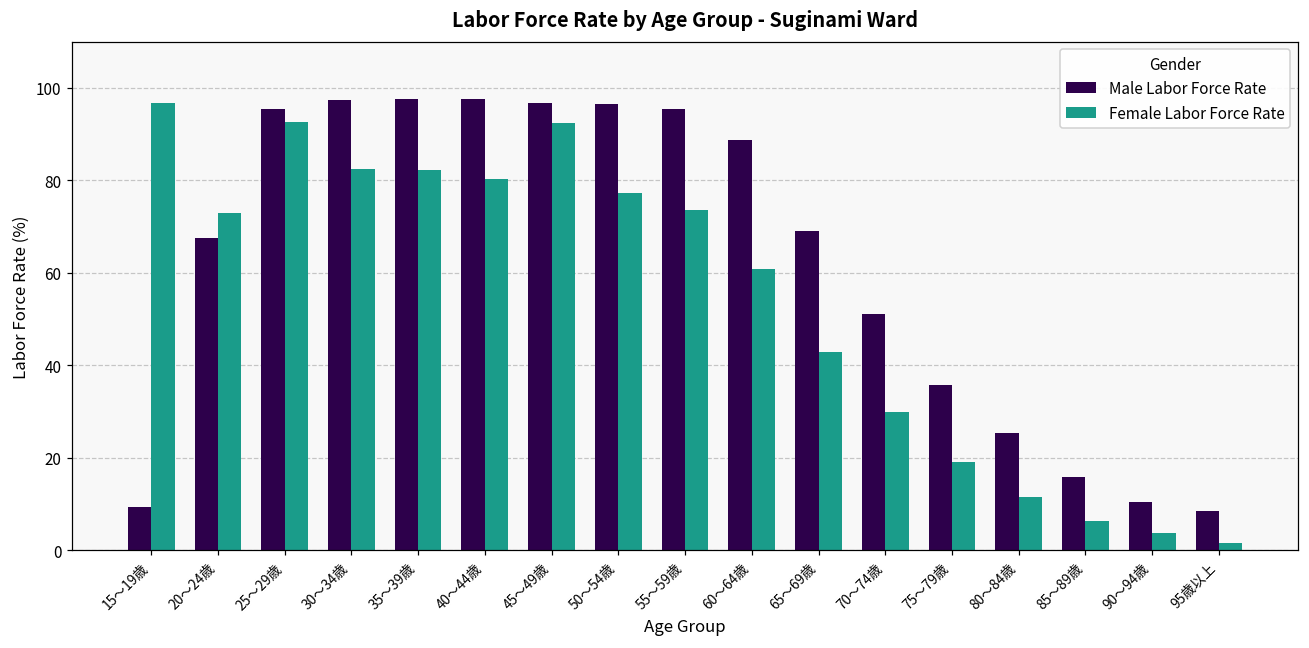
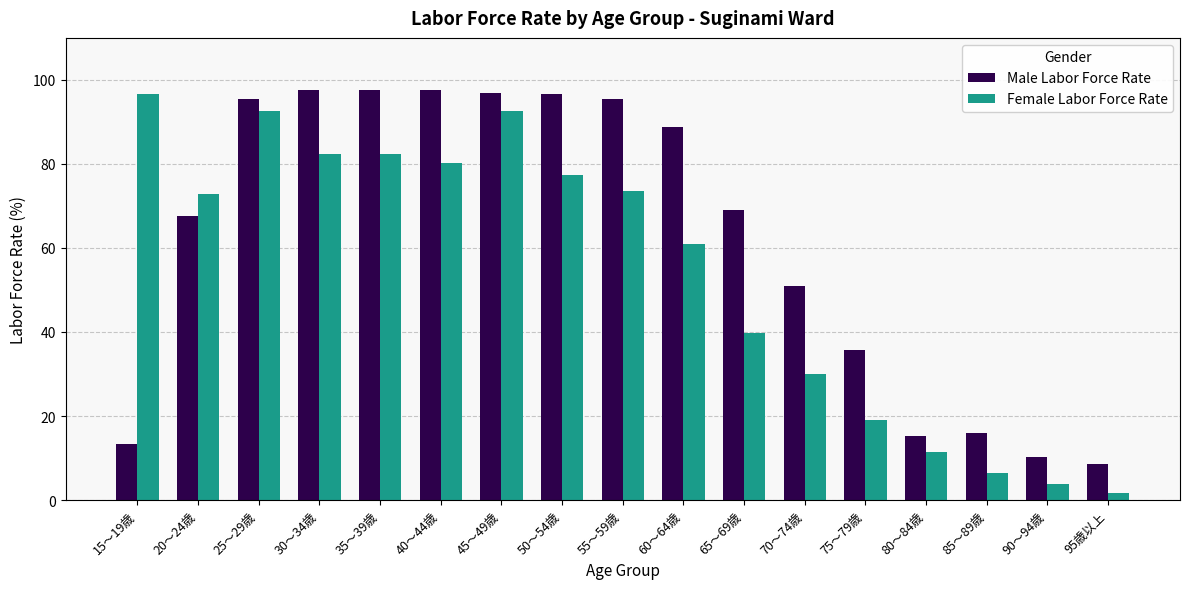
  {
    "Male Labor Force Rate": {
-     "15～19歳": 9,
+     "15～19歳": 13,
      "20～24歳": 68,
      "25～29歳": 95,
      "30～34歳": 97,
      "35～39歳": 98,
      "40～44歳": 98,
      "45～49歳": 97,
      "50～54歳": 97,
      "55～59歳": 95,
      "60～64歳": 89,
      "65～69歳": 69,
      "70～74歳": 51,
      "75～79歳": 36,
-     "80～84歳": 25,
+     "80～84歳": 15,
      "85～89歳": 16,
      "90～94歳": 10,
      "95歳以上": 9
    },
    "Female Labor Force Rate": {
      "15～19歳": 97,
      "20～24歳": 73,
      "25～29歳": 93,
      "30～34歳": 82,
      "35～39歳": 82,
      "40～44歳": 80,
      "45～49歳": 93,
      "50～54歳": 77,
      "55～59歳": 74,
      "60～64歳": 61,
-     "65～69歳": 43,
+     "65～69歳": 40,
      "70～74歳": 30,
      "75～79歳": 19,
      "80～84歳": 11,
      "85～89歳": 6,
      "90～94歳": 4,
      "95歳以上": 2
    }
  }
